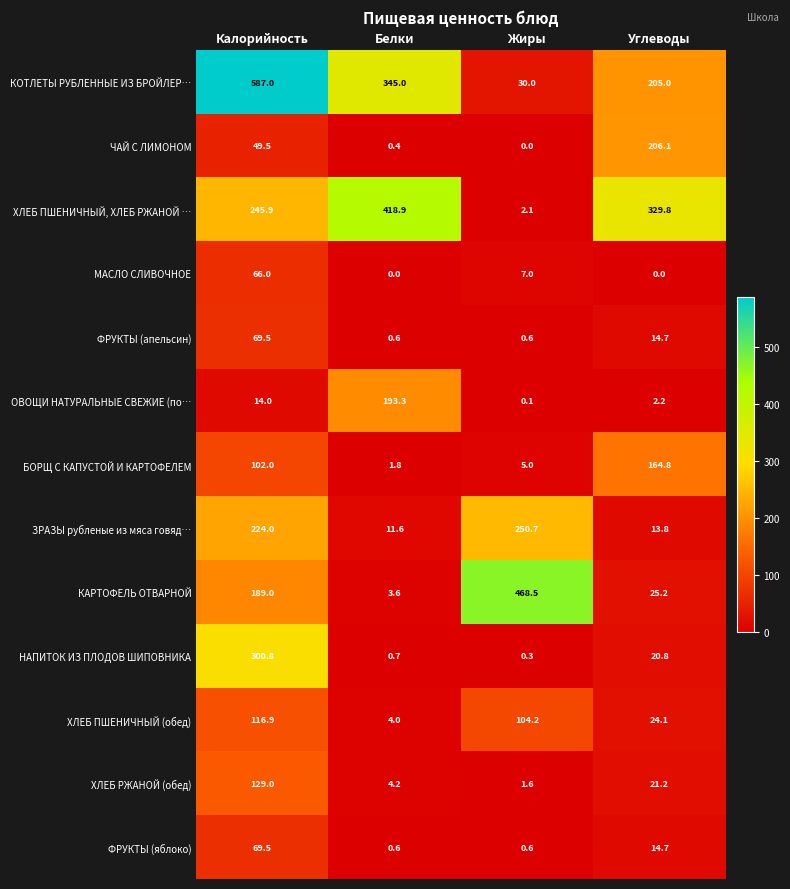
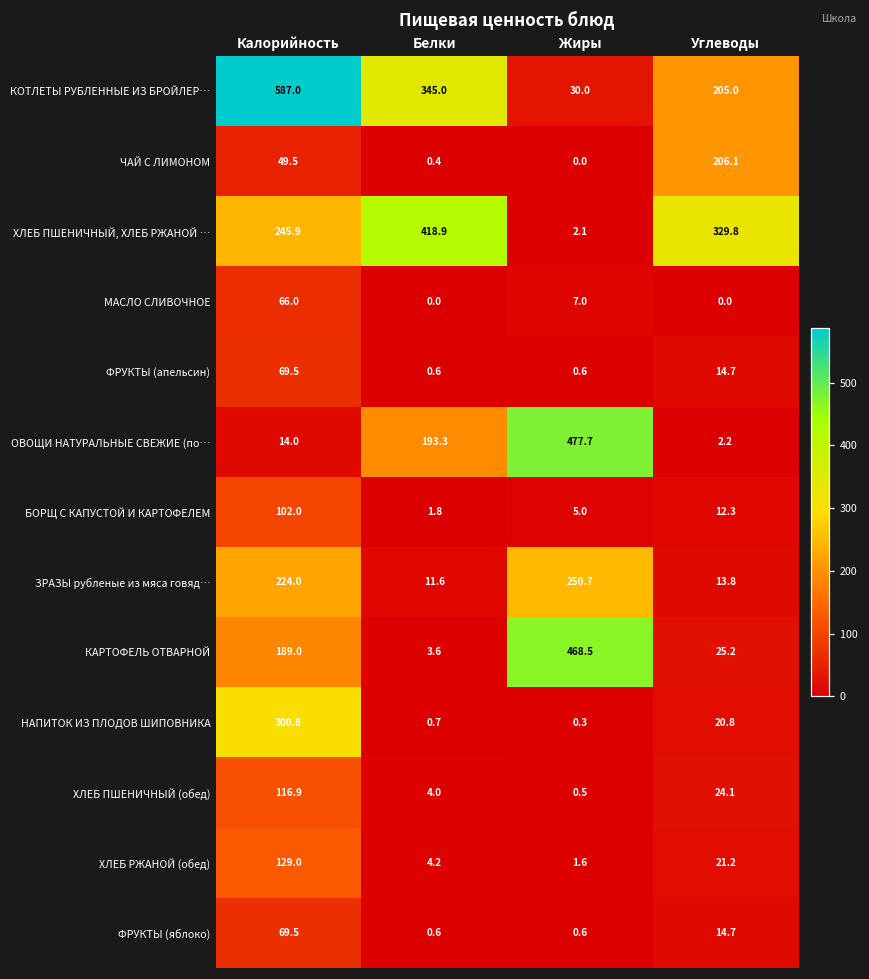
  {
    "КОТЛЕТЫ РУБЛЕННЫЕ ИЗ БРОЙЛЕР…": {
      "Калорийность": 587.0,
      "Белки": 345.0,
      "Жиры": 30.0,
      "Углеводы": 205.0
    },
    "ЧАЙ С ЛИМОНОМ": {
      "Калорийность": 49.5,
      "Белки": 0.4,
      "Жиры": 0.0,
      "Углеводы": 206.1
    },
    "ХЛЕБ ПШЕНИЧНЫЙ, ХЛЕБ РЖАНОЙ …": {
      "Калорийность": 245.9,
      "Белки": 418.9,
      "Жиры": 2.1,
      "Углеводы": 329.8
    },
    "МАСЛО СЛИВОЧНОЕ": {
      "Калорийность": 66.0,
      "Белки": 0.0,
      "Жиры": 7.0,
      "Углеводы": 0.0
    },
    "ФРУКТЫ (апельсин)": {
      "Калорийность": 69.5,
      "Белки": 0.6,
      "Жиры": 0.6,
      "Углеводы": 14.7
    },
    "ОВОЩИ НАТУРАЛЬНЫЕ СВЕЖИЕ (по…": {
      "Калорийность": 14.0,
      "Белки": 193.3,
-     "Жиры": 0.1,
+     "Жиры": 477.7,
      "Углеводы": 2.2
    },
    "БОРЩ С КАПУСТОЙ И КАРТОФЕЛЕМ": {
      "Калорийность": 102.0,
      "Белки": 1.8,
      "Жиры": 5.0,
-     "Углеводы": 164.8
+     "Углеводы": 12.3
    },
    "ЗРАЗЫ рубленые из мяса говяд…": {
      "Калорийность": 224.0,
      "Белки": 11.6,
      "Жиры": 250.7,
      "Углеводы": 13.8
    },
    "КАРТОФЕЛЬ ОТВАРНОЙ": {
      "Калорийность": 189.0,
      "Белки": 3.6,
      "Жиры": 468.5,
      "Углеводы": 25.2
    },
    "НАПИТОК ИЗ ПЛОДОВ ШИПОВНИКА": {
      "Калорийность": 300.8,
      "Белки": 0.7,
      "Жиры": 0.3,
      "Углеводы": 20.8
    },
    "ХЛЕБ ПШЕНИЧНЫЙ (обед)": {
      "Калорийность": 116.9,
      "Белки": 4.0,
-     "Жиры": 104.2,
+     "Жиры": 0.5,
      "Углеводы": 24.1
    },
    "ХЛЕБ РЖАНОЙ (обед)": {
      "Калорийность": 129.0,
      "Белки": 4.2,
      "Жиры": 1.6,
      "Углеводы": 21.2
    },
    "ФРУКТЫ (яблоко)": {
      "Калорийность": 69.5,
      "Белки": 0.6,
      "Жиры": 0.6,
      "Углеводы": 14.7
    }
  }
